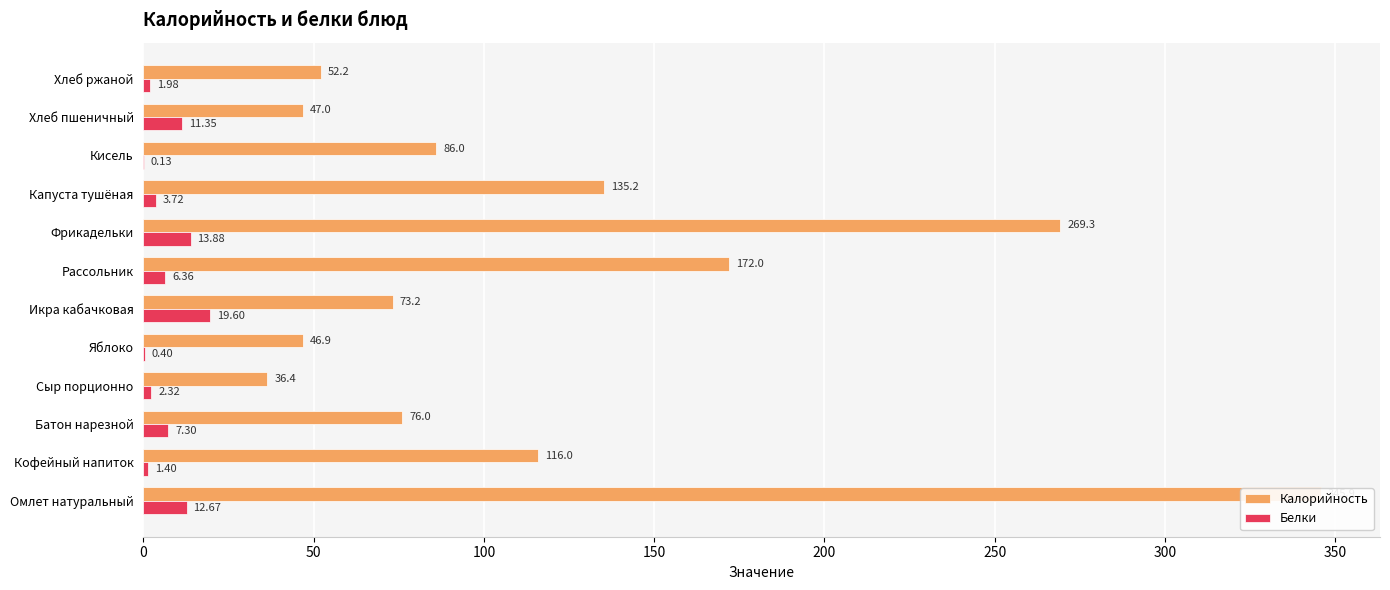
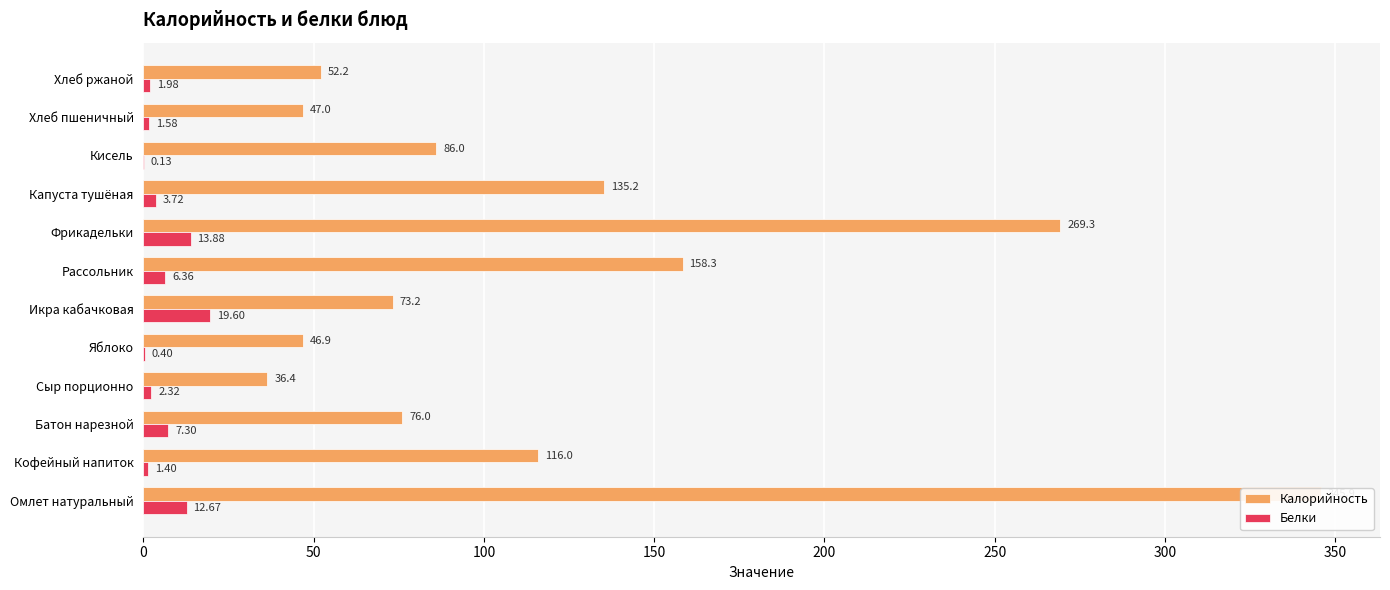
  {
    "Калорийность": {
      "Хлеб ржаной": 52.2,
      "Хлеб пшеничный": 47.0,
      "Кисель": 86.0,
      "Капуста тушёная": 135.2,
      "Фрикадельки": 269.3,
-     "Рассольник": 172.0,
+     "Рассольник": 158.3,
      "Икра кабачковая": 73.2,
      "Яблоко": 46.9,
      "Сыр порционно": 36.4,
      "Батон нарезной": 76.0,
      "Кофейный напиток": 116.0
    },
    "Белки": {
      "Хлеб ржаной": 1.98,
-     "Хлеб пшеничный": 11.35,
+     "Хлеб пшеничный": 1.58,
      "Кисель": 0.13,
      "Капуста тушёная": 3.72,
      "Фрикадельки": 13.88,
      "Рассольник": 6.36,
      "Икра кабачковая": 19.60,
      "Яблоко": 0.40,
      "Сыр порционно": 2.32,
      "Батон нарезной": 7.30,
      "Кофейный напиток": 1.40,
      "Омлет натуральный": 12.67
    }
  }
